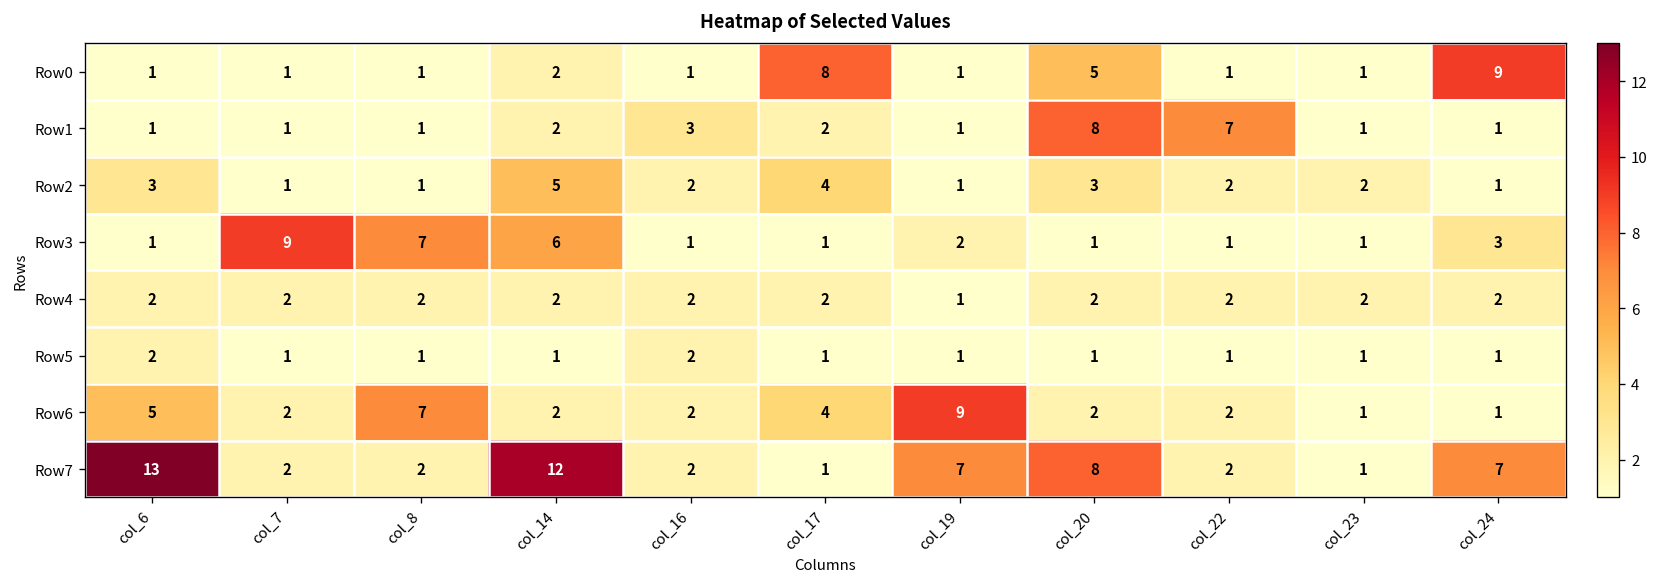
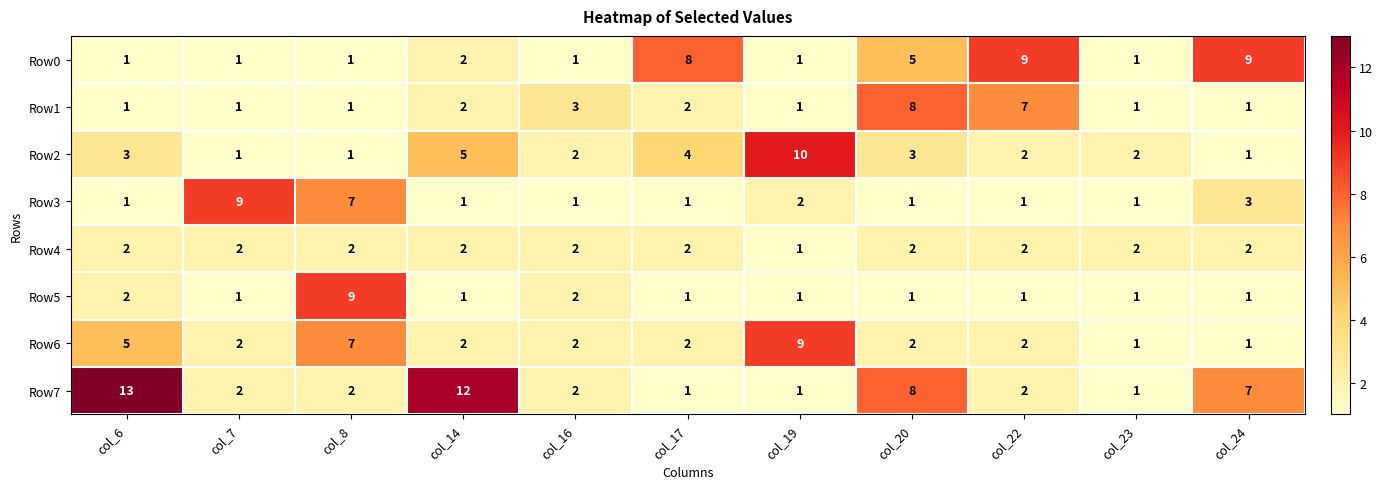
  {
    "Row0": {
      "col_6": 1,
      "col_7": 1,
      "col_8": 1,
      "col_14": 2,
      "col_16": 1,
      "col_17": 8,
      "col_19": 1,
      "col_20": 5,
-     "col_22": 1,
+     "col_22": 9,
      "col_23": 1,
      "col_24": 9
    },
    "Row1": {
      "col_6": 1,
      "col_7": 1,
      "col_8": 1,
      "col_14": 2,
      "col_16": 3,
      "col_17": 2,
      "col_19": 1,
      "col_20": 8,
      "col_22": 7,
      "col_23": 1,
      "col_24": 1
    },
    "Row2": {
      "col_6": 3,
      "col_7": 1,
      "col_8": 1,
      "col_14": 5,
      "col_16": 2,
      "col_17": 4,
-     "col_19": 1,
+     "col_19": 10,
      "col_20": 3,
      "col_22": 2,
      "col_23": 2,
      "col_24": 1
    },
    "Row3": {
      "col_6": 1,
      "col_7": 9,
      "col_8": 7,
-     "col_14": 6,
+     "col_14": 1,
      "col_16": 1,
      "col_17": 1,
      "col_19": 2,
      "col_20": 1,
      "col_22": 1,
      "col_23": 1,
      "col_24": 3
    },
    "Row4": {
      "col_6": 2,
      "col_7": 2,
      "col_8": 2,
      "col_14": 2,
      "col_16": 2,
      "col_17": 2,
      "col_19": 1,
      "col_20": 2,
      "col_22": 2,
      "col_23": 2,
      "col_24": 2
    },
    "Row5": {
      "col_6": 2,
      "col_7": 1,
-     "col_8": 1,
+     "col_8": 9,
      "col_14": 1,
      "col_16": 2,
      "col_17": 1,
      "col_19": 1,
      "col_20": 1,
      "col_22": 1,
      "col_23": 1,
      "col_24": 1
    },
    "Row6": {
      "col_6": 5,
      "col_7": 2,
      "col_8": 7,
      "col_14": 2,
      "col_16": 2,
-     "col_17": 4,
+     "col_17": 2,
      "col_19": 9,
      "col_20": 2,
      "col_22": 2,
      "col_23": 1,
      "col_24": 1
    },
    "Row7": {
      "col_6": 13,
      "col_7": 2,
      "col_8": 2,
      "col_14": 12,
      "col_16": 2,
      "col_17": 1,
-     "col_19": 7,
+     "col_19": 1,
      "col_20": 8,
      "col_22": 2,
      "col_23": 1,
      "col_24": 7
    }
  }
